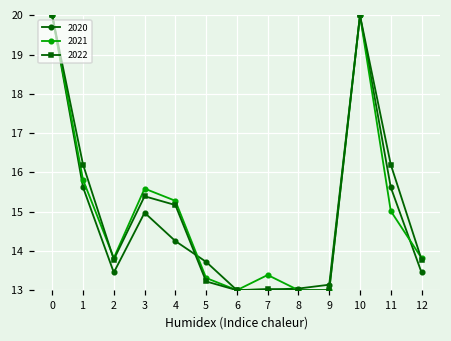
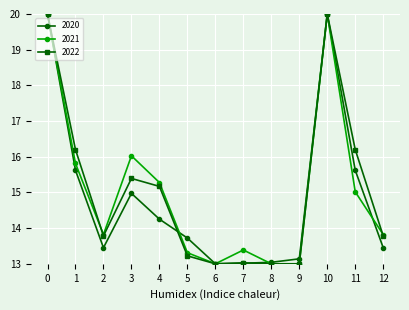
  {
    "2021": {
      "1": 15.8,
-     "3": 15.6,
+     "3": 16.0,
      "4": 15.3,
      "5": 13.3,
      "7": 13.4,
      "11": 15.0
    }
  }
